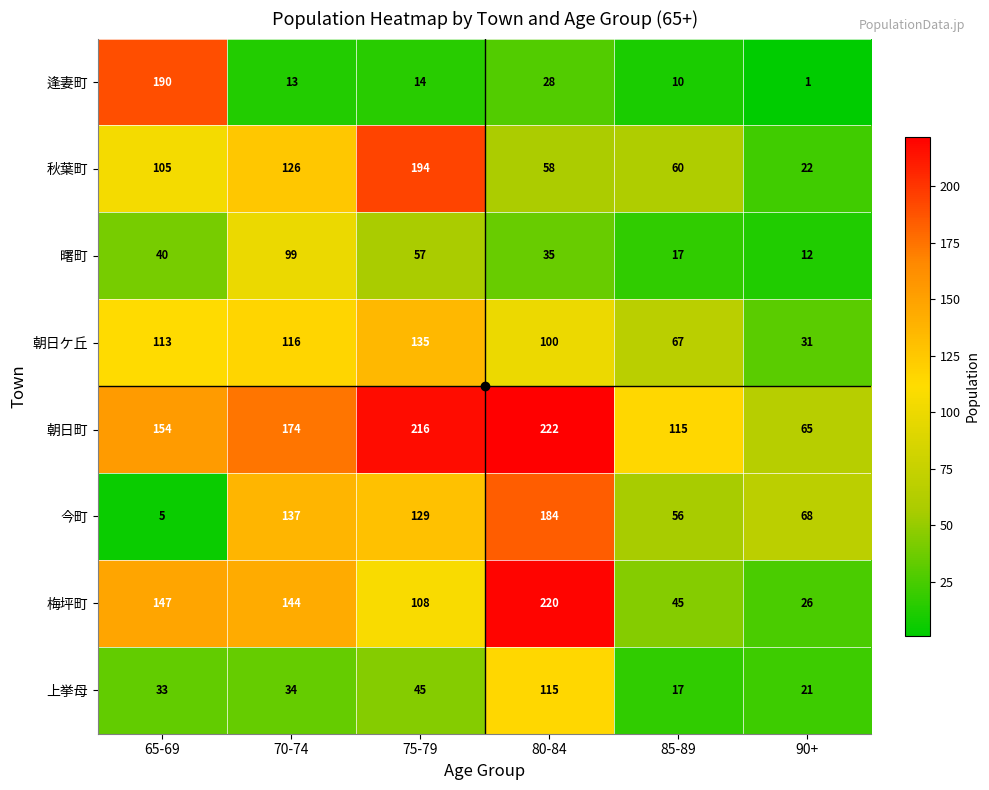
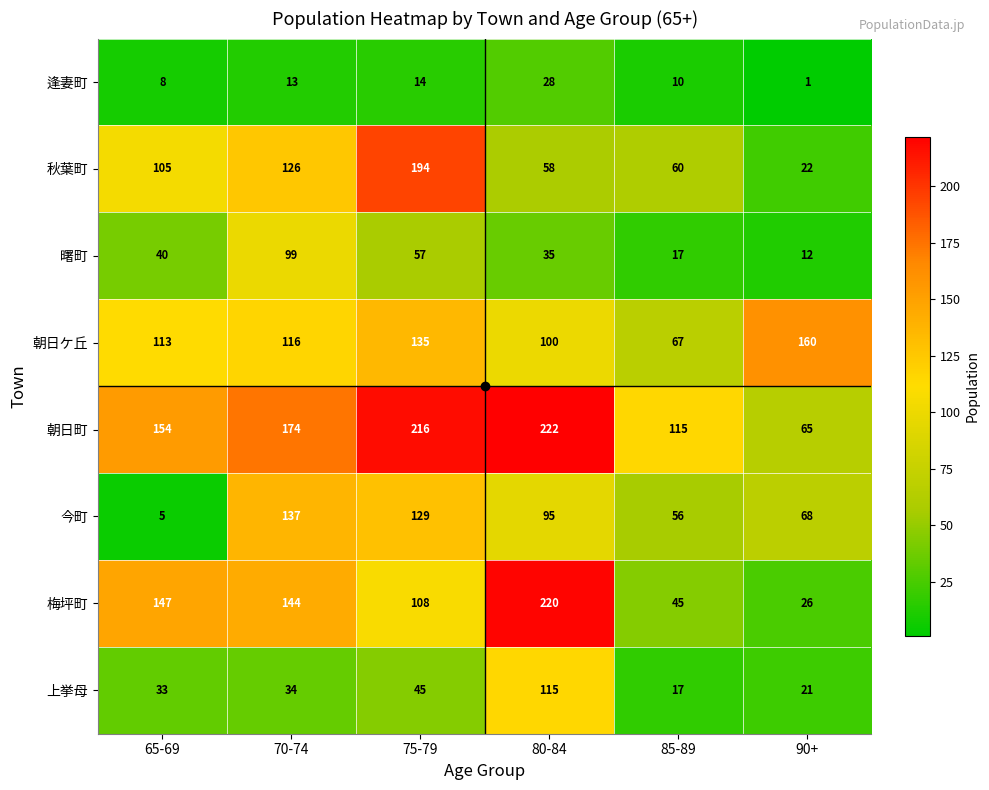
  {
    "逢妻町": {
-     "65-69": 190,
+     "65-69": 8,
      "70-74": 13,
      "75-79": 14,
      "80-84": 28,
      "85-89": 10,
      "90+": 1
    },
    "秋葉町": {
      "65-69": 105,
      "70-74": 126,
      "75-79": 194,
      "80-84": 58,
      "85-89": 60,
      "90+": 22
    },
    "曙町": {
      "65-69": 40,
      "70-74": 99,
      "75-79": 57,
      "80-84": 35,
      "85-89": 17,
      "90+": 12
    },
    "朝日ケ丘": {
      "65-69": 113,
      "70-74": 116,
      "75-79": 135,
      "80-84": 100,
      "85-89": 67,
-     "90+": 31
+     "90+": 160
    },
    "朝日町": {
      "65-69": 154,
      "70-74": 174,
      "75-79": 216,
      "80-84": 222,
      "85-89": 115,
      "90+": 65
    },
    "今町": {
      "65-69": 5,
      "70-74": 137,
      "75-79": 129,
-     "80-84": 184,
+     "80-84": 95,
      "85-89": 56,
      "90+": 68
    },
    "梅坪町": {
      "65-69": 147,
      "70-74": 144,
      "75-79": 108,
      "80-84": 220,
      "85-89": 45,
      "90+": 26
    },
    "上挙母": {
      "65-69": 33,
      "70-74": 34,
      "75-79": 45,
      "80-84": 115,
      "85-89": 17,
      "90+": 21
    }
  }
